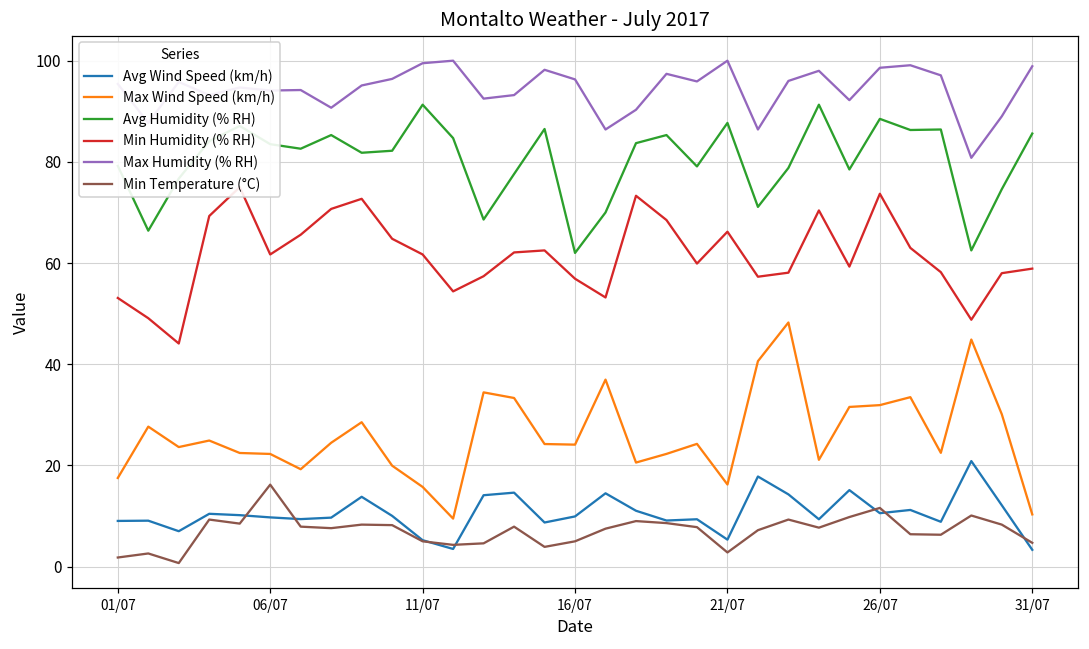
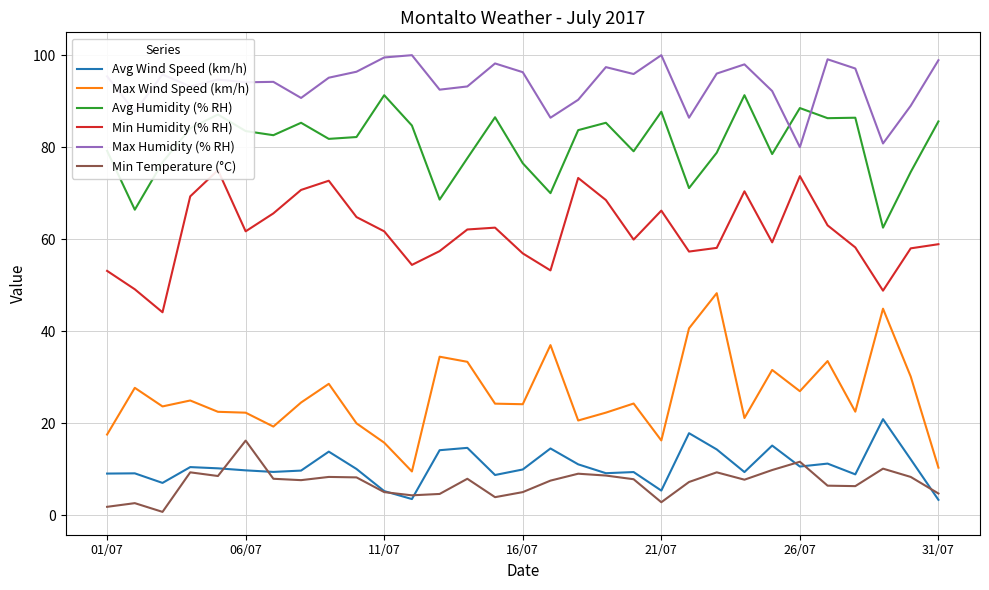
  {
    "Avg Wind Speed (km/h)": {
      "01/07": 9,
      "06/07": 10,
      "16/07": 10,
      "21/07": 5,
      "26/07": 11,
      "31/07": 3
    },
    "Max Wind Speed (km/h)": {
      "01/07": 18,
      "06/07": 22,
      "11/07": 16,
      "16/07": 24,
      "21/07": 16,
-     "26/07": 32,
+     "26/07": 27,
      "31/07": 10
    },
    "Avg Humidity (% RH)": {
      "11/07": 91,
-     "16/07": 62,
+     "16/07": 77,
      "21/07": 88,
      "26/07": 89,
      "31/07": 86
    },
    "Min Humidity (% RH)": {
      "01/07": 53,
      "06/07": 62,
      "11/07": 62,
      "16/07": 57,
      "21/07": 66,
      "26/07": 74,
      "31/07": 59
    },
    "Max Humidity (% RH)": {
      "11/07": 100,
      "16/07": 96,
      "21/07": 100,
-     "26/07": 99,
+     "26/07": 80,
      "31/07": 99
    },
    "Min Temperature (°C)": {
      "01/07": 2,
      "06/07": 16,
      "16/07": 5,
      "21/07": 3,
      "26/07": 12,
      "31/07": 5
    }
  }
